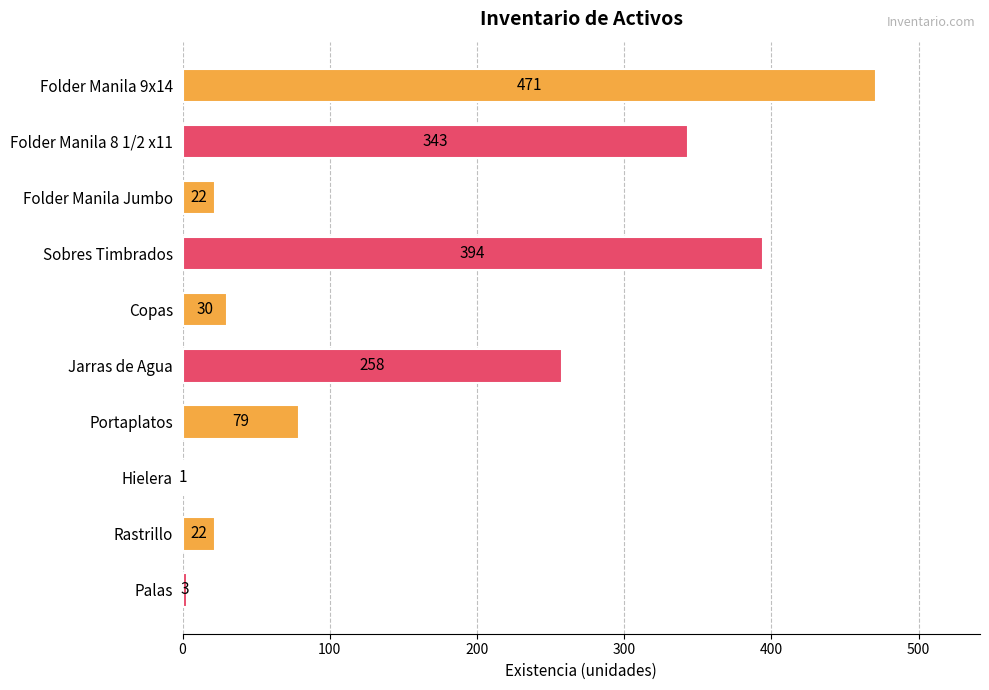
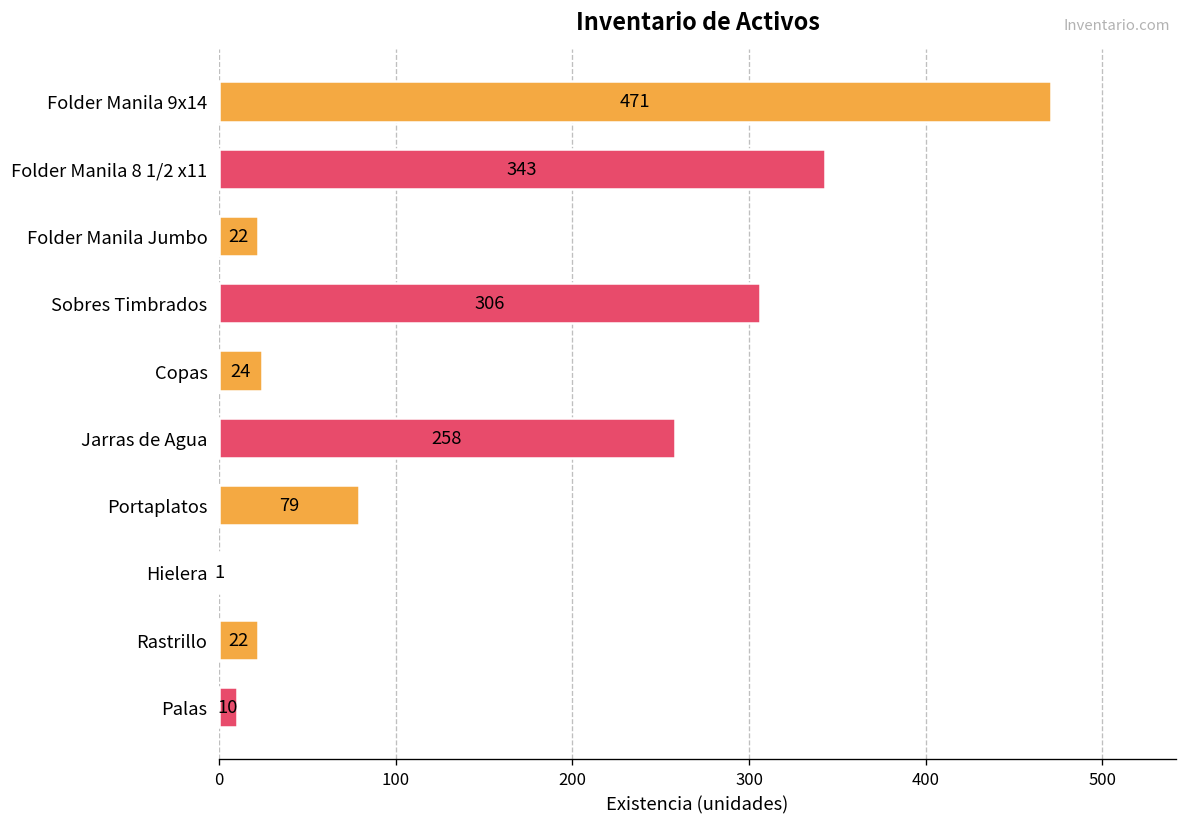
  {
    "Folder Manila 9x14": 471,
    "Folder Manila 8 1/2 x11": 343,
    "Folder Manila Jumbo": 22,
-   "Sobres Timbrados": 394,
-   "Copas": 30,
+   "Sobres Timbrados": 306,
+   "Copas": 24,
    "Jarras de Agua": 258,
    "Portaplatos": 79,
    "Hielera": 1,
    "Rastrillo": 22,
-   "Palas": 3
+   "Palas": 10
  }
